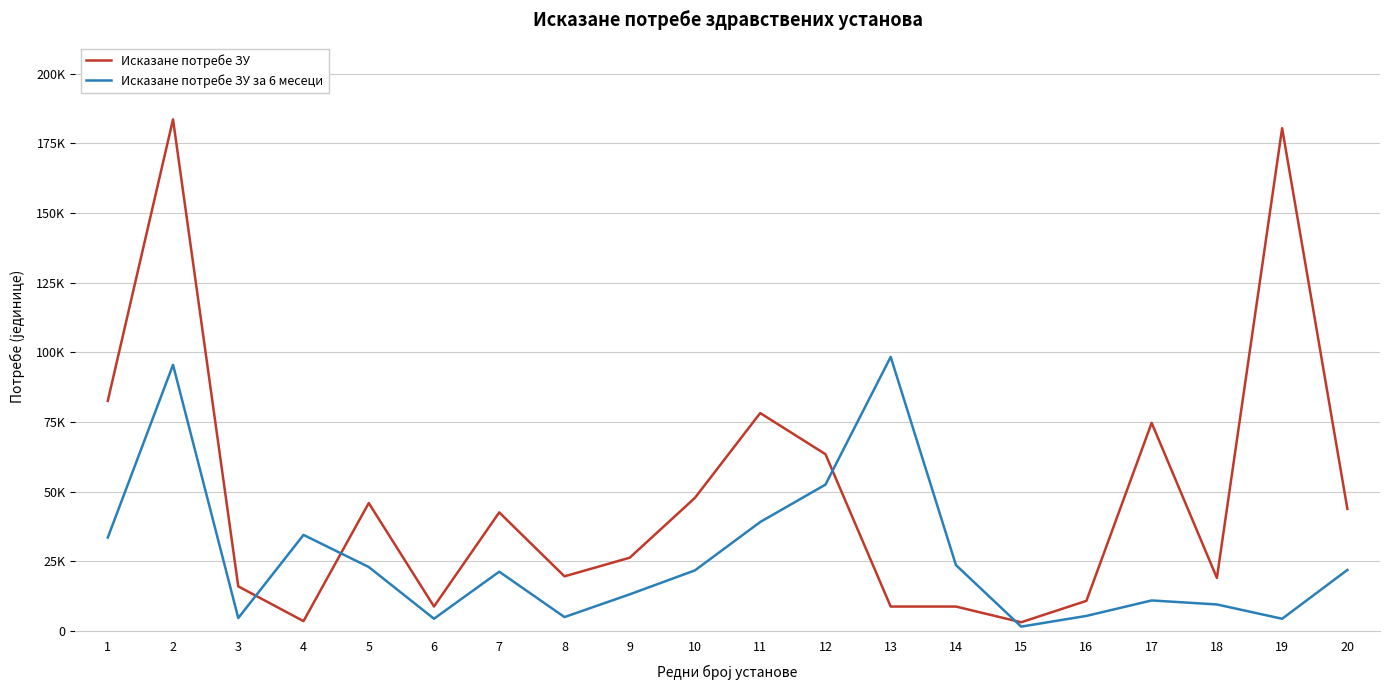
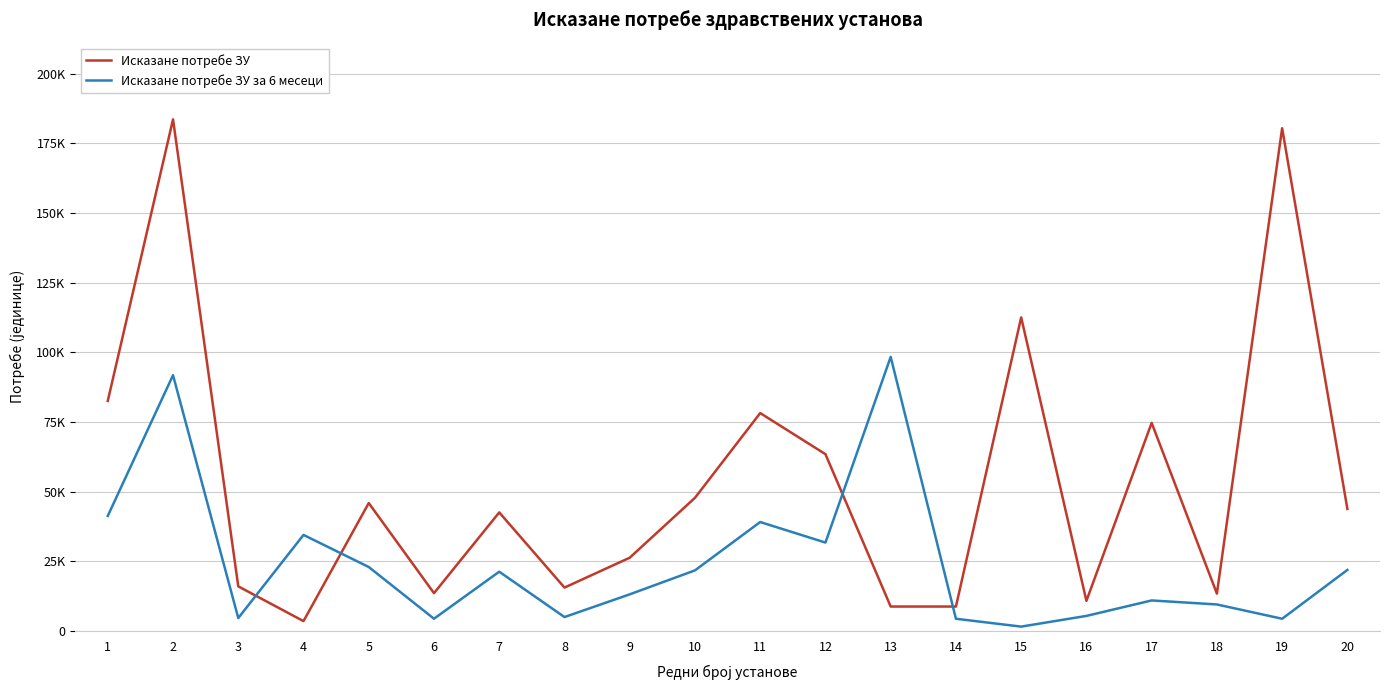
  {
    "Исказане потребе ЗУ": {
      "1": 83000,
      "2": 184000,
      "3": 16000,
      "4": 4000,
      "5": 46000,
-     "6": 9000,
+     "6": 14000,
      "7": 43000,
-     "8": 20000,
+     "8": 16000,
      "9": 26000,
      "10": 48000,
      "11": 78000,
      "12": 63000,
      "13": 9000,
      "14": 9000,
-     "15": 3000,
+     "15": 113000,
      "16": 11000,
      "17": 75000,
-     "18": 19000,
+     "18": 13000,
      "19": 180000,
      "20": 44000
    },
    "Исказане потребе ЗУ за 6 месеци": {
-     "1": 34000,
-     "2": 95000,
+     "1": 41000,
+     "2": 92000,
      "3": 5000,
      "4": 34000,
      "5": 23000,
      "6": 4000,
      "7": 21000,
      "8": 5000,
      "9": 13000,
      "10": 22000,
      "11": 39000,
-     "12": 53000,
+     "12": 32000,
      "13": 98000,
-     "14": 24000,
+     "14": 4000,
      "15": 2000,
      "16": 5000,
      "17": 11000,
      "18": 10000,
      "19": 4000,
      "20": 22000
    }
  }
